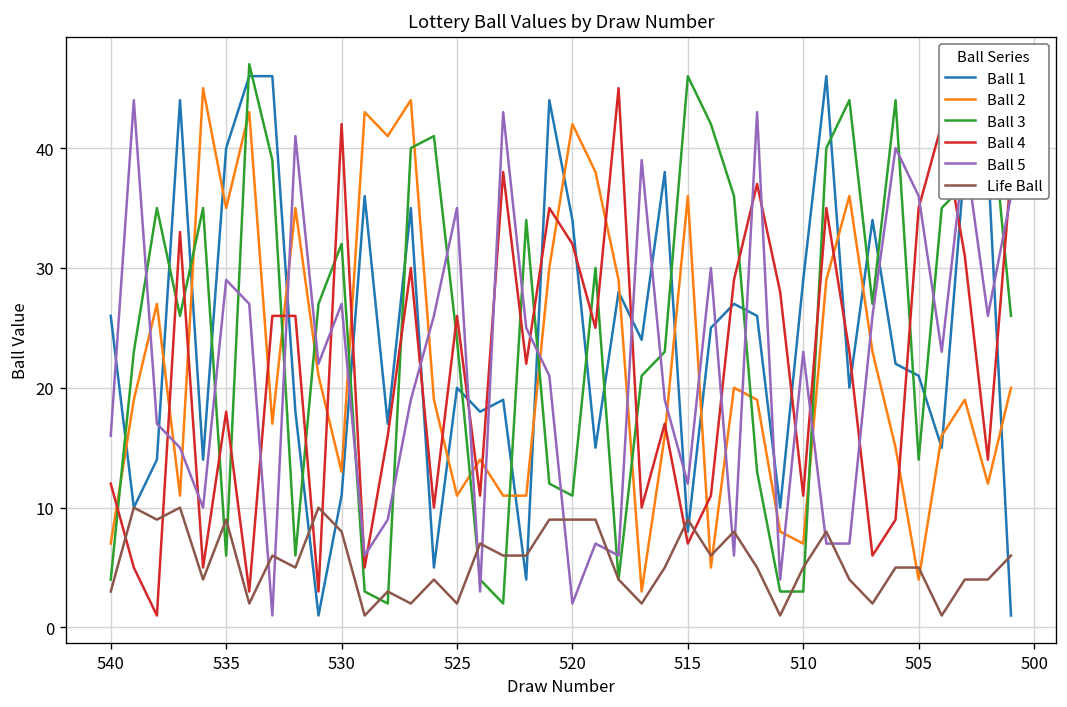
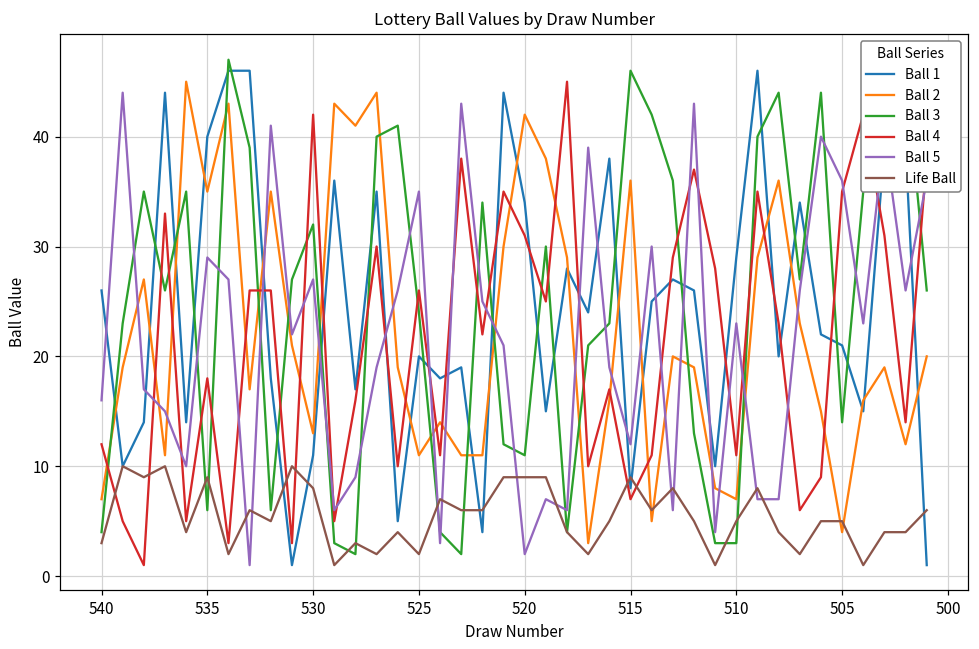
  {
    "Ball 1": {
      "540": 26,
      "535": 40,
      "530": 11,
      "525": 20,
      "520": 34,
      "515": 8,
      "510": 29,
      "505": 21
    },
    "Ball 2": {
      "540": 7,
      "535": 35,
      "530": 13,
      "525": 11,
      "520": 42,
      "515": 36,
      "510": 7,
      "505": 4
    },
    "Ball 3": {
      "540": 4,
      "535": 6,
      "530": 32,
      "525": 24,
      "520": 11,
      "515": 46,
      "510": 3,
      "505": 14
    },
    "Ball 4": {
      "540": 12,
      "535": 18,
      "530": 42,
      "525": 26,
-     "520": 32,
+     "520": 31,
      "515": 7,
      "510": 11,
      "505": 35
    },
    "Ball 5": {
      "540": 16,
      "535": 29,
      "530": 27,
      "525": 35,
      "520": 2,
      "515": 12,
      "510": 23,
      "505": 36
    },
    "Life Ball": {
      "540": 3,
      "535": 9,
      "530": 8,
      "525": 2,
      "520": 9,
      "515": 9,
      "510": 5,
      "505": 5
    }
  }
